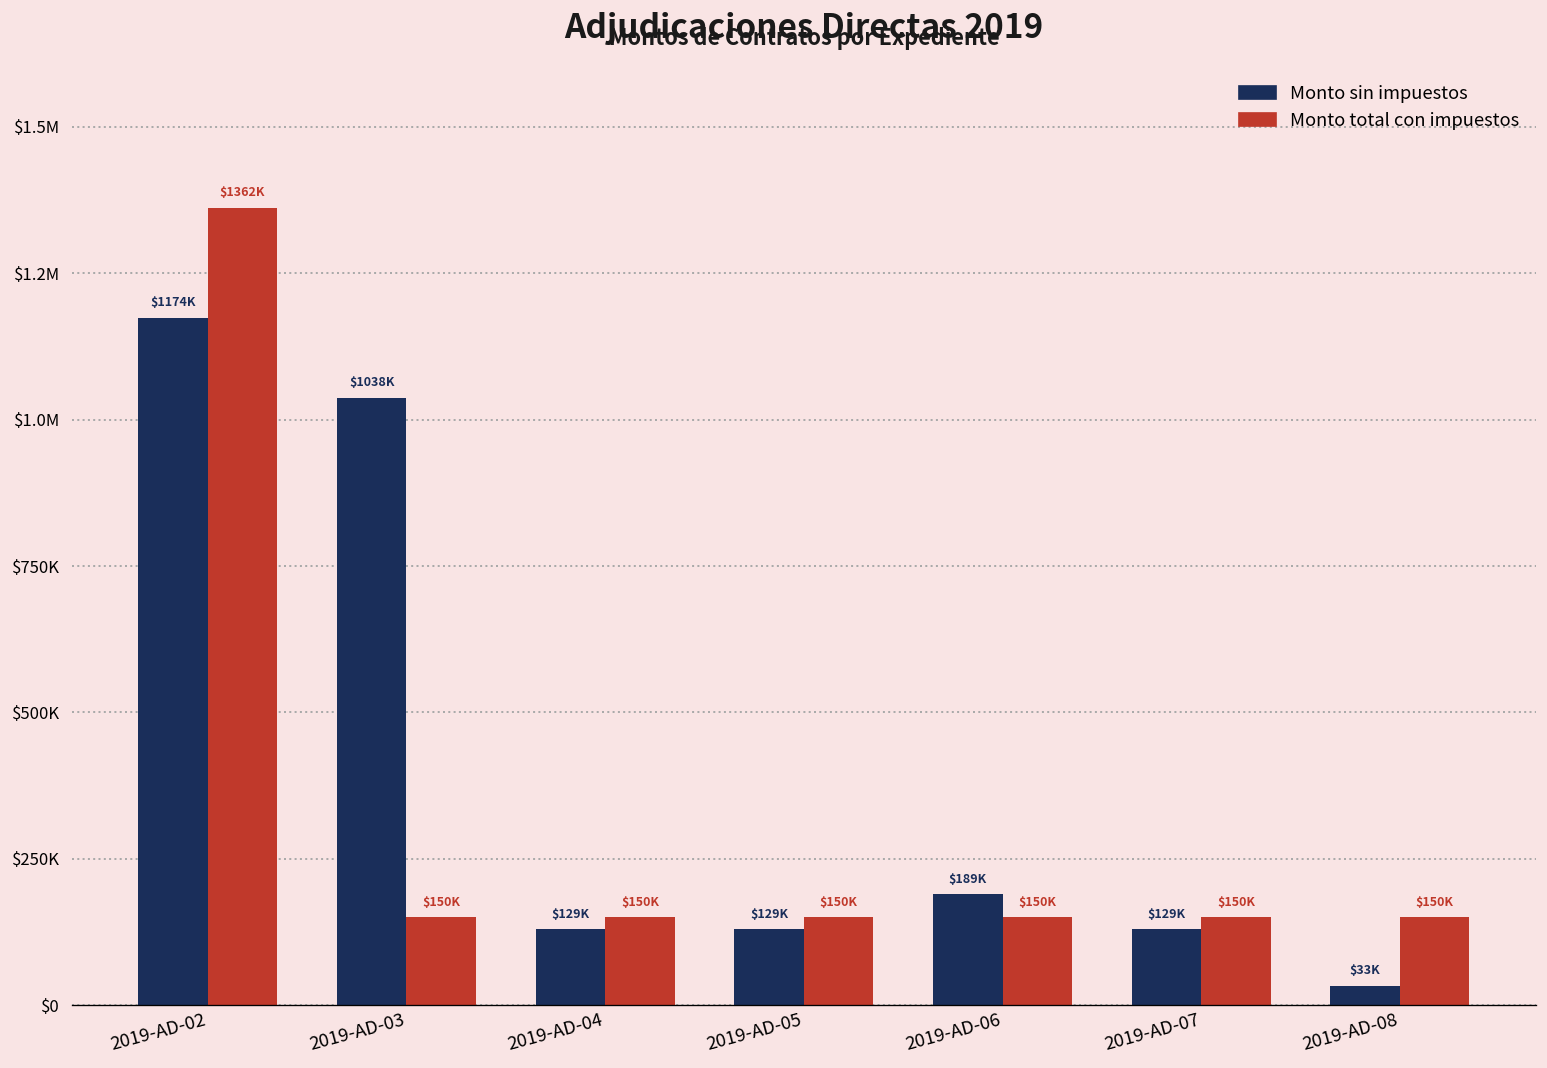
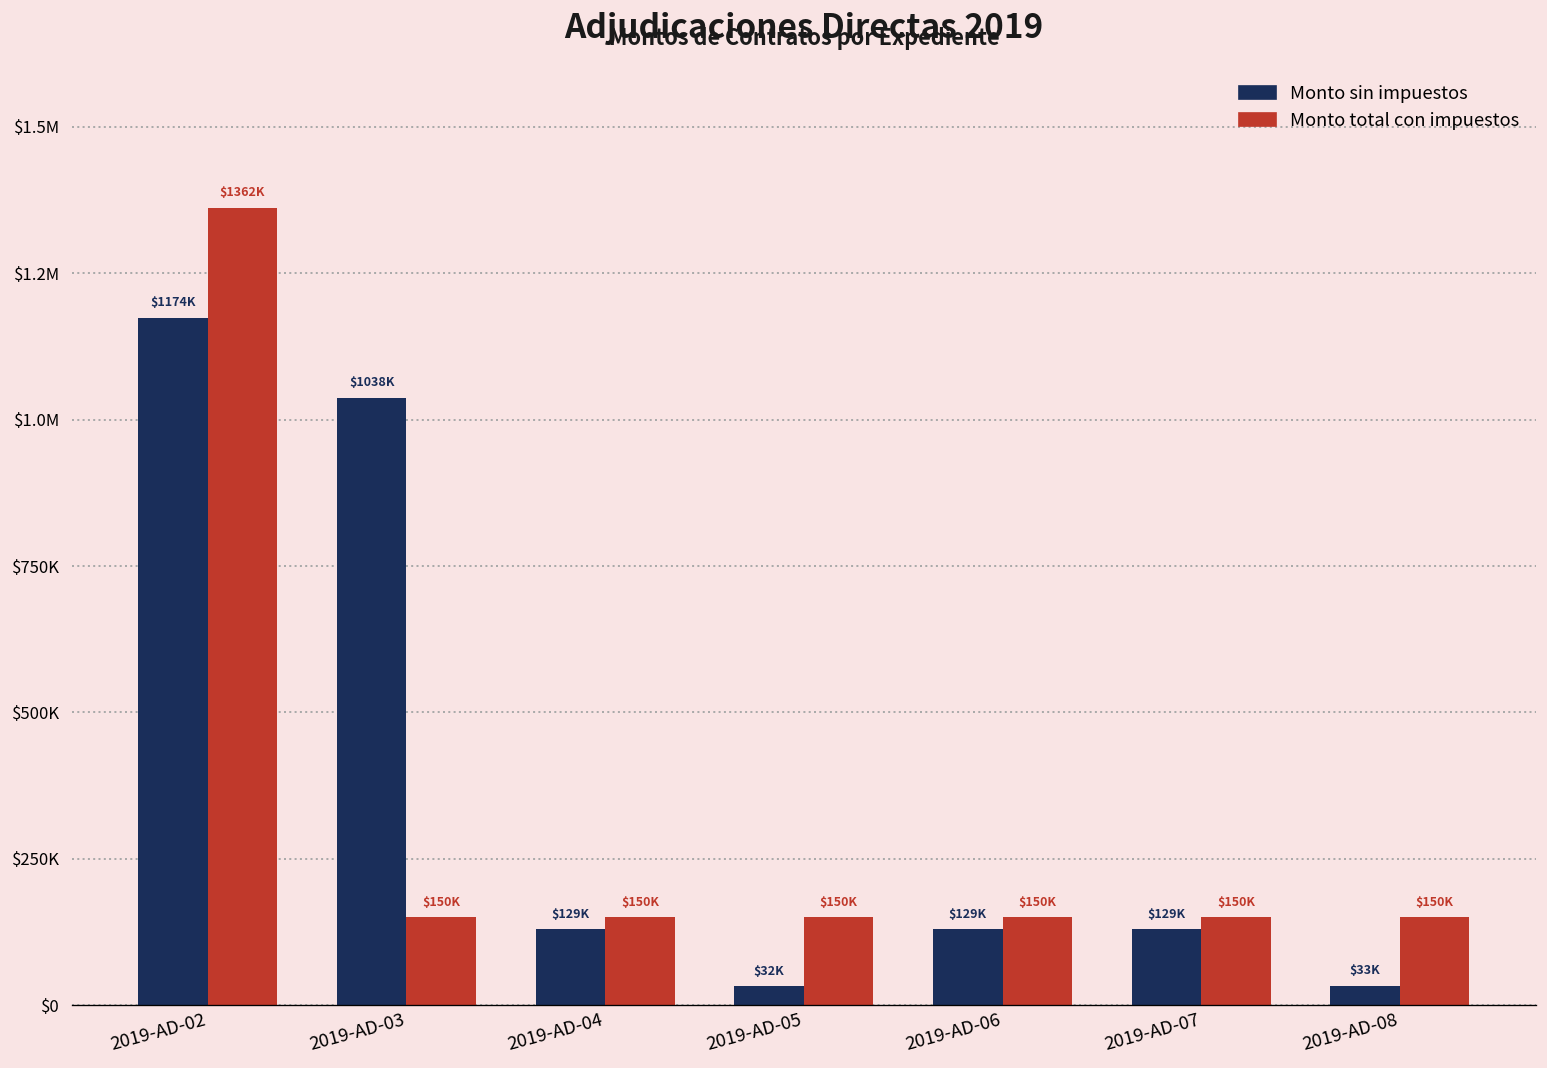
  {
    "Monto sin impuestos": {
      "2019-AD-02": "$1174K",
      "2019-AD-03": "$1038K",
      "2019-AD-04": "$129K",
-     "2019-AD-05": "$129K",
-     "2019-AD-06": "$189K",
+     "2019-AD-05": "$32K",
+     "2019-AD-06": "$129K",
      "2019-AD-07": "$129K",
      "2019-AD-08": "$33K"
    },
    "Monto total con impuestos": {
      "2019-AD-02": "$1362K",
      "2019-AD-03": "$150K",
      "2019-AD-04": "$150K",
      "2019-AD-05": "$150K",
      "2019-AD-06": "$150K",
      "2019-AD-07": "$150K",
      "2019-AD-08": "$150K"
    }
  }
